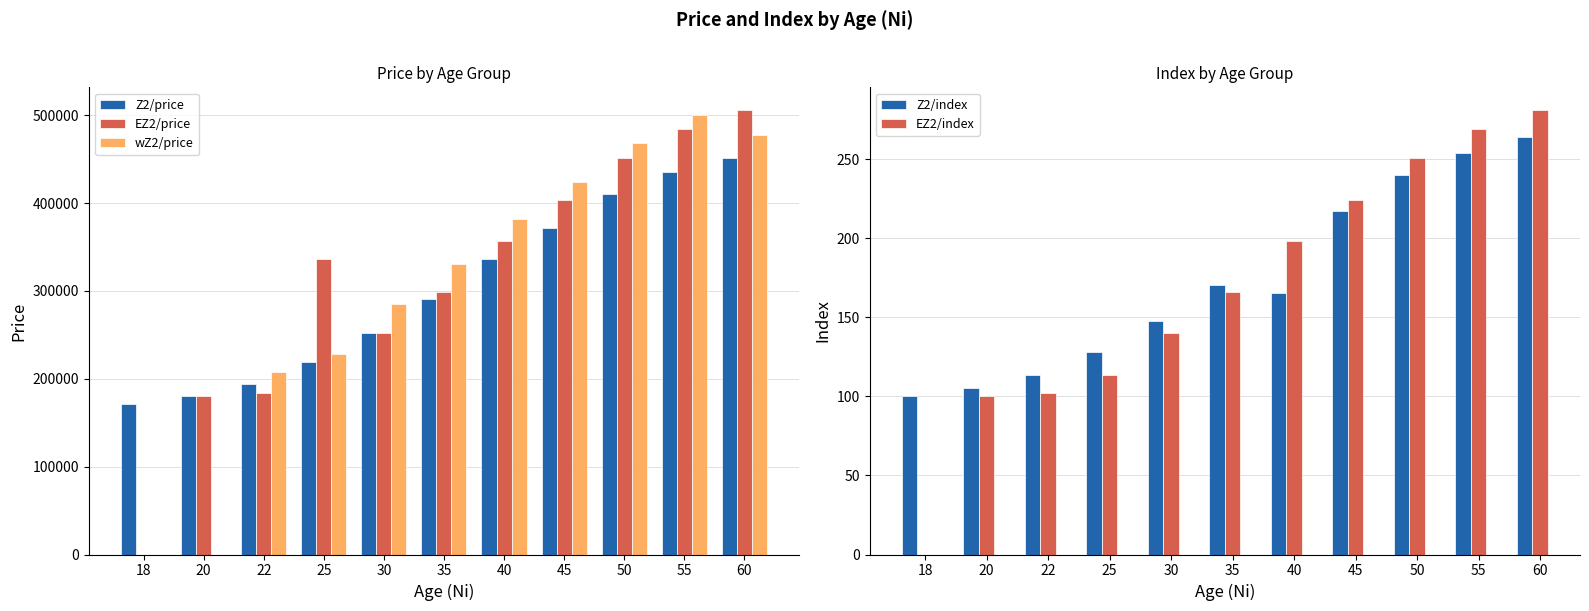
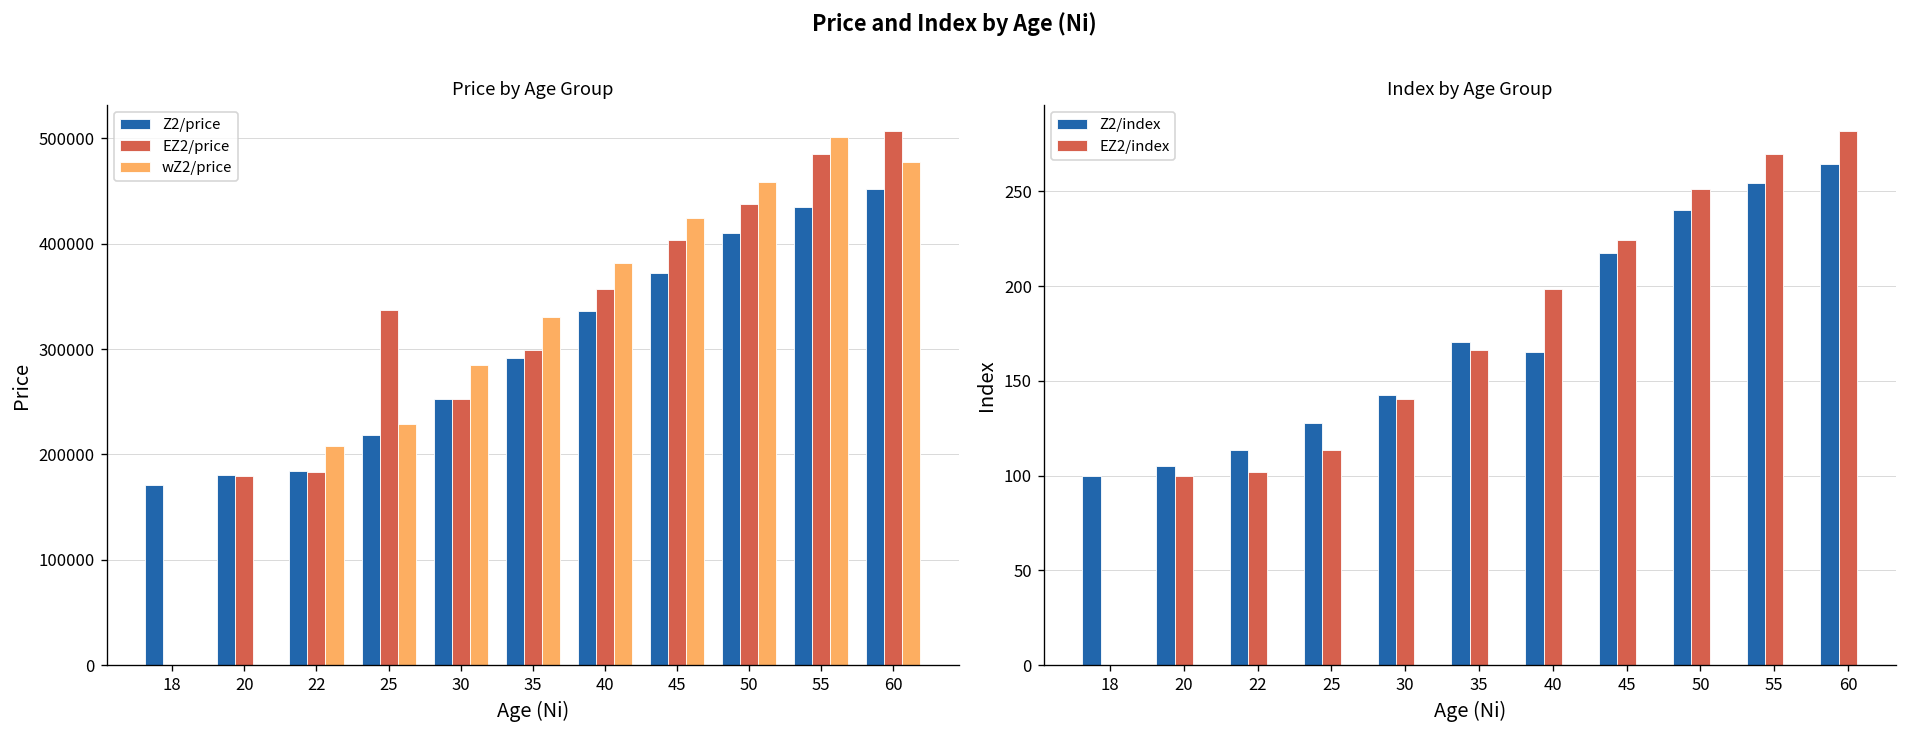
  {
    "Price by Age Group": {
      "Z2/price": {
        "18": 170000,
        "20": 180000,
-       "22": 190000,
+       "22": 180000,
        "25": 220000,
        "30": 250000,
        "35": 290000,
        "40": 340000,
        "45": 370000,
        "50": 410000,
        "55": 440000,
        "60": 450000
      },
      "EZ2/price": {
        "18": 0,
        "20": 180000,
        "22": 180000,
        "25": 340000,
        "30": 250000,
        "35": 300000,
        "40": 360000,
        "45": 400000,
-       "50": 450000,
+       "50": 440000,
        "55": 480000,
        "60": 510000
      },
      "wZ2/price": {
        "18": 0,
        "20": 0,
        "22": 210000,
        "25": 230000,
        "30": 290000,
        "35": 330000,
        "40": 380000,
        "45": 420000,
-       "50": 470000,
+       "50": 460000,
        "55": 500000,
        "60": 480000
      }
    },
    "Index by Age Group": {
      "Z2/index": {
        "18": 100,
        "20": 105,
        "22": 113,
        "25": 128,
-       "30": 148,
+       "30": 142,
        "35": 170,
        "40": 165,
        "45": 218,
        "50": 240,
        "55": 254,
        "60": 264
      },
      "EZ2/index": {
        "18": 0,
        "20": 100,
        "22": 102,
        "25": 114,
        "30": 140,
        "35": 166,
        "40": 199,
        "45": 224,
        "50": 251,
        "55": 269,
        "60": 282
      }
    }
  }
